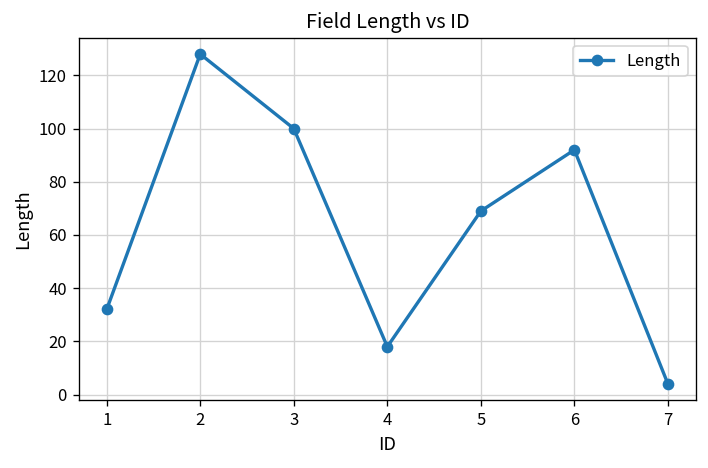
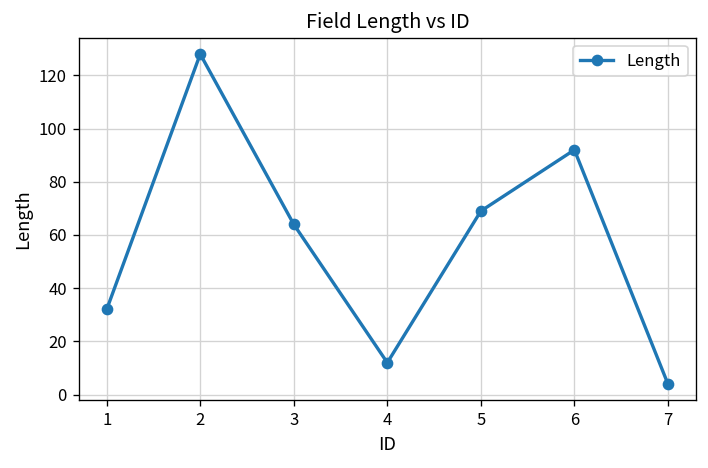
  {
    "1": 32,
    "2": 128,
-   "3": 100,
-   "4": 18,
+   "3": 64,
+   "4": 12,
    "5": 69,
    "6": 92,
    "7": 4
  }
